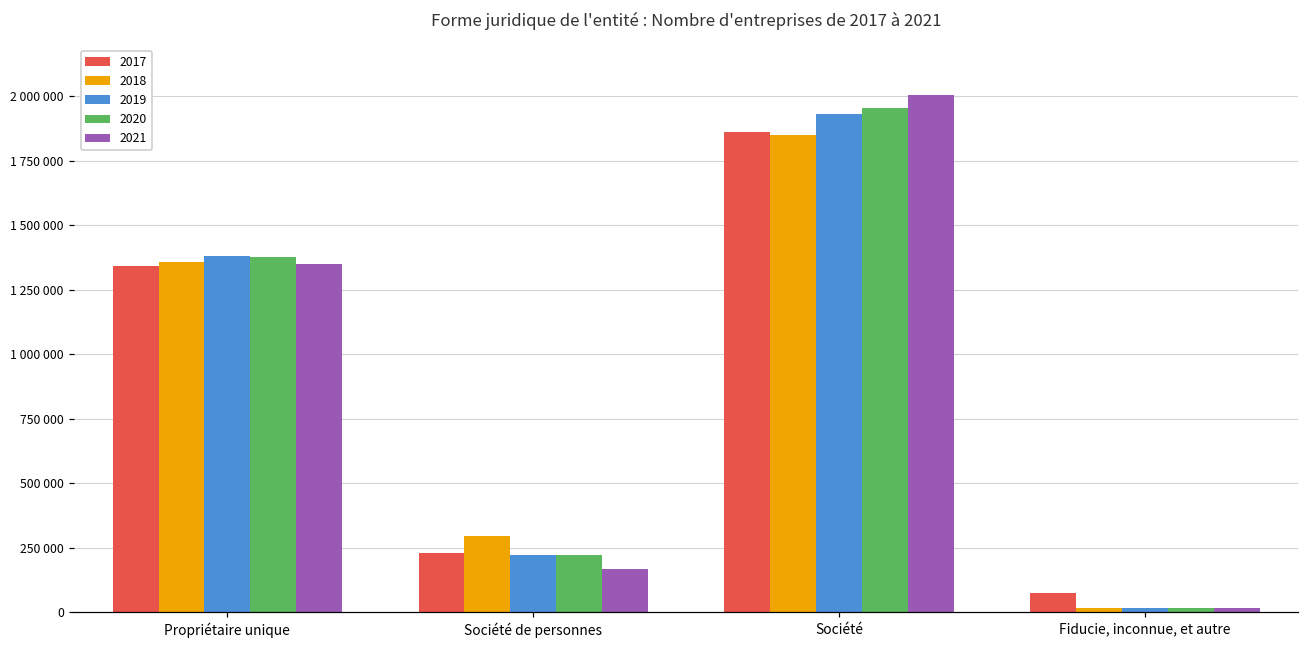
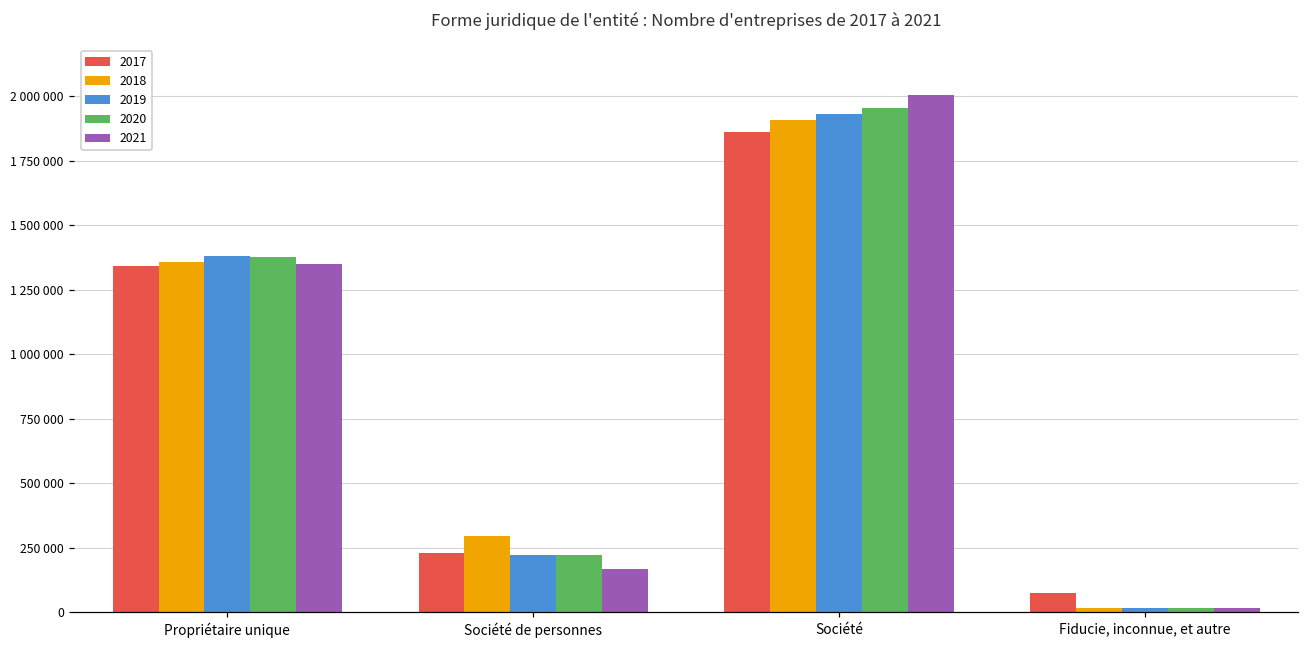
  {
    "2017": {
      "Propriétaire unique": 1340000,
      "Société de personnes": 230000,
      "Société": 1860000,
      "Fiducie, inconnue, et autre": 70000
    },
    "2018": {
      "Propriétaire unique": 1360000,
      "Société de personnes": 300000,
-     "Société": 1850000,
+     "Société": 1910000,
      "Fiducie, inconnue, et autre": 20000
    },
    "2019": {
      "Propriétaire unique": 1380000,
      "Société de personnes": 220000,
      "Société": 1930000,
      "Fiducie, inconnue, et autre": 20000
    },
    "2020": {
      "Propriétaire unique": 1380000,
      "Société de personnes": 220000,
      "Société": 1950000,
      "Fiducie, inconnue, et autre": 20000
    },
    "2021": {
      "Propriétaire unique": 1350000,
      "Société de personnes": 170000,
      "Société": 2010000,
      "Fiducie, inconnue, et autre": 20000
    }
  }
